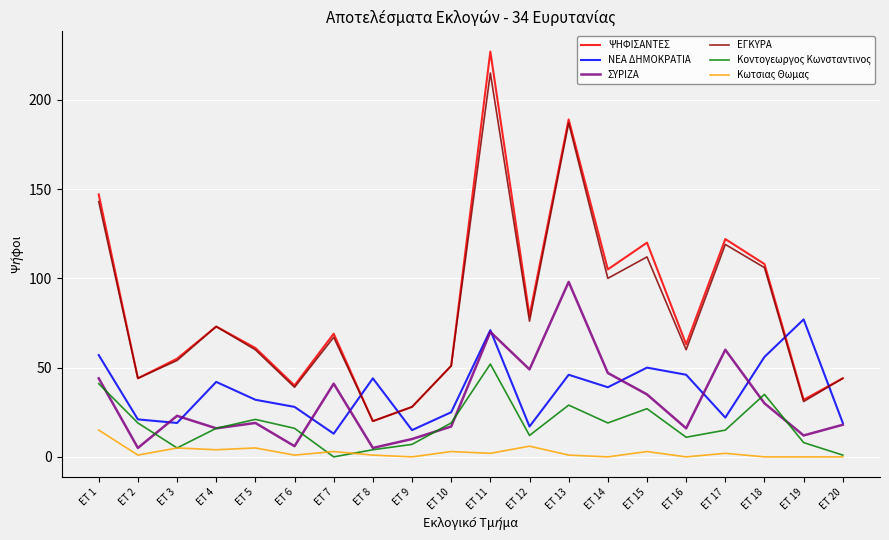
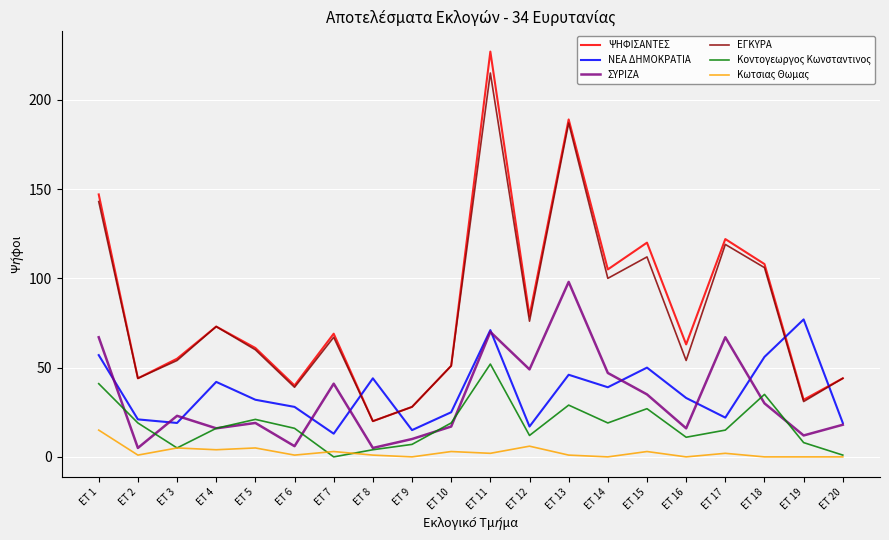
  {
    "ΨΗΦΙΣΑΝΤΕΣ": {
      "ET 1": 147,
      "ET 7": 69,
      "ET 11": 227,
      "ET 12": 79,
      "ET 13": 189,
      "ET 14": 105,
      "ET 15": 120,
      "ET 16": 63,
      "ET 17": 122,
      "ET 18": 108
    },
    "ΝΕΑ ΔΗΜΟΚΡΑΤΙΑ": {
      "ET 1": 57,
      "ET 2": 21,
      "ET 3": 19,
      "ET 4": 42,
      "ET 5": 32,
      "ET 6": 28,
      "ET 7": 13,
      "ET 8": 44,
      "ET 9": 15,
      "ET 10": 25,
      "ET 12": 17,
      "ET 13": 46,
      "ET 14": 39,
      "ET 15": 50,
-     "ET 16": 46,
+     "ET 16": 33,
      "ET 17": 22,
      "ET 18": 56,
      "ET 19": 77
    },
    "ΣΥΡΙΖΑ": {
-     "ET 1": 44,
+     "ET 1": 67,
      "ET 2": 5,
      "ET 3": 23,
      "ET 5": 19,
      "ET 6": 6,
      "ET 7": 41,
      "ET 9": 10,
      "ET 10": 17,
      "ET 12": 49,
      "ET 13": 98,
      "ET 14": 47,
      "ET 15": 35,
      "ET 16": 16,
-     "ET 17": 60,
+     "ET 17": 67,
      "ET 18": 30,
      "ET 19": 12
    },
    "ΕΓΚΥΡΑ": {
      "ET 1": 143,
      "ET 7": 67,
      "ET 11": 215,
      "ET 12": 76,
      "ET 13": 187,
      "ET 14": 100,
      "ET 15": 112,
-     "ET 16": 60,
+     "ET 16": 54,
      "ET 17": 119,
      "ET 18": 106
    },
    "Κοντογεωργος Κωνσταντινος": {
      "ET 1": 41,
      "ET 2": 19,
      "ET 5": 21,
      "ET 6": 16,
      "ET 7": 0,
      "ET 9": 7,
      "ET 10": 19,
      "ET 11": 52,
      "ET 12": 12,
      "ET 13": 29,
      "ET 14": 19,
      "ET 15": 27,
      "ET 16": 11,
      "ET 17": 15,
      "ET 18": 35,
      "ET 19": 8
    },
    "Κωτσιας Θωμας": {
      "ET 1": 15,
      "ET 2": 1,
      "ET 4": 4,
      "ET 5": 5,
      "ET 6": 1,
      "ET 7": 3,
      "ET 8": 1,
      "ET 9": 0,
      "ET 10": 3,
      "ET 11": 2,
      "ET 12": 6,
      "ET 13": 1,
      "ET 14": 0,
      "ET 15": 3,
      "ET 16": 0,
      "ET 17": 2,
      "ET 18": 0,
      "ET 19": 0
    }
  }
